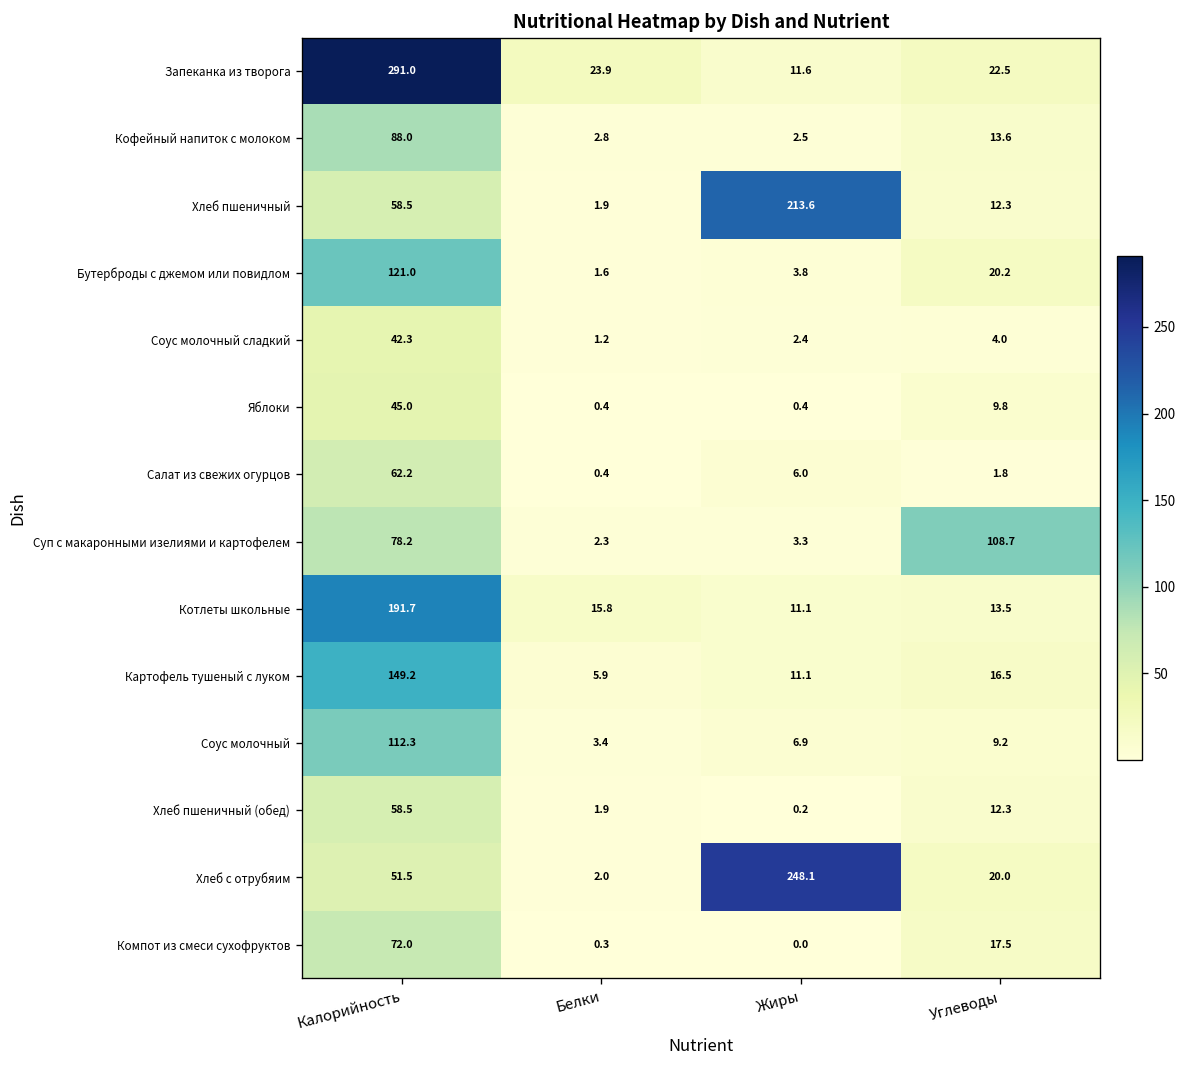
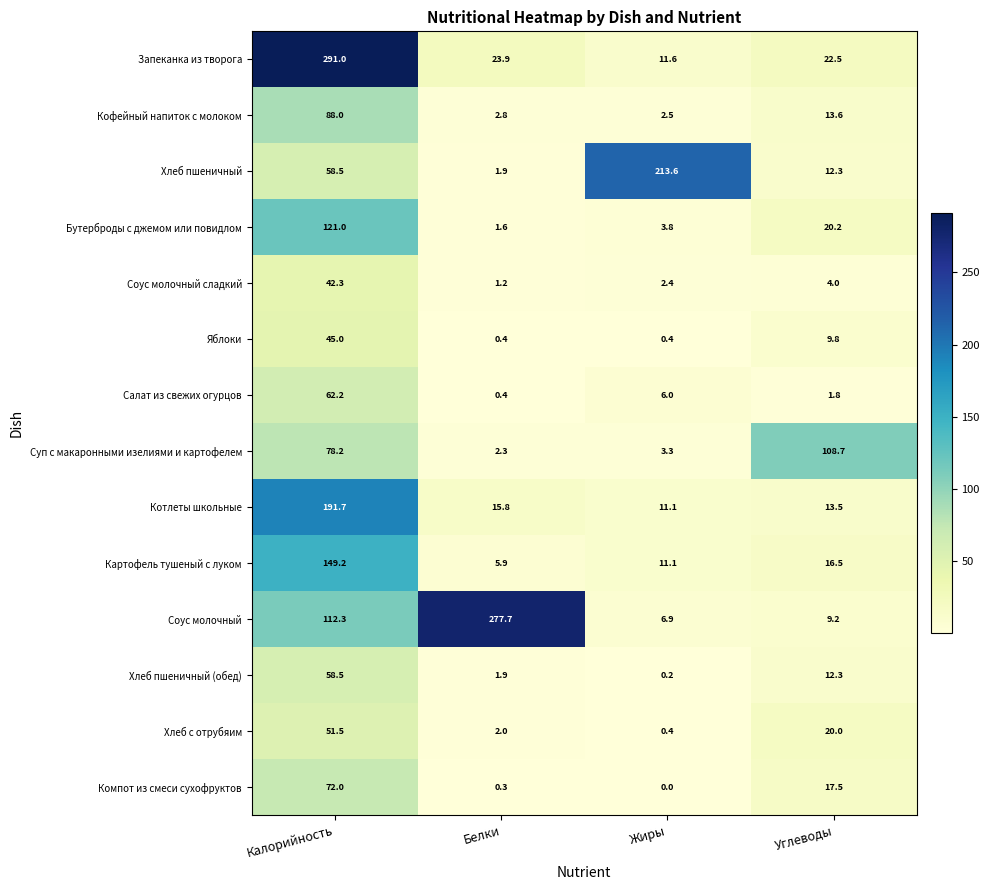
  {
    "Запеканка из творога": {
      "Калорийность": 291.0,
      "Белки": 23.9,
      "Жиры": 11.6,
      "Углеводы": 22.5
    },
    "Кофейный напиток с молоком": {
      "Калорийность": 88.0,
      "Белки": 2.8,
      "Жиры": 2.5,
      "Углеводы": 13.6
    },
    "Хлеб пшеничный": {
      "Калорийность": 58.5,
      "Белки": 1.9,
      "Жиры": 213.6,
      "Углеводы": 12.3
    },
    "Бутерброды с джемом или повидлом": {
      "Калорийность": 121.0,
      "Белки": 1.6,
      "Жиры": 3.8,
      "Углеводы": 20.2
    },
    "Соус молочный сладкий": {
      "Калорийность": 42.3,
      "Белки": 1.2,
      "Жиры": 2.4,
      "Углеводы": 4.0
    },
    "Яблоки": {
      "Калорийность": 45.0,
      "Белки": 0.4,
      "Жиры": 0.4,
      "Углеводы": 9.8
    },
    "Салат из свежих огурцов": {
      "Калорийность": 62.2,
      "Белки": 0.4,
      "Жиры": 6.0,
      "Углеводы": 1.8
    },
    "Суп с макаронными изелиями и картофелем": {
      "Калорийность": 78.2,
      "Белки": 2.3,
      "Жиры": 3.3,
      "Углеводы": 108.7
    },
    "Котлеты школьные": {
      "Калорийность": 191.7,
      "Белки": 15.8,
      "Жиры": 11.1,
      "Углеводы": 13.5
    },
    "Картофель тушеный с луком": {
      "Калорийность": 149.2,
      "Белки": 5.9,
      "Жиры": 11.1,
      "Углеводы": 16.5
    },
    "Соус молочный": {
      "Калорийность": 112.3,
-     "Белки": 3.4,
+     "Белки": 277.7,
      "Жиры": 6.9,
      "Углеводы": 9.2
    },
    "Хлеб пшеничный (обед)": {
      "Калорийность": 58.5,
      "Белки": 1.9,
      "Жиры": 0.2,
      "Углеводы": 12.3
    },
    "Хлеб с отрубяим": {
      "Калорийность": 51.5,
      "Белки": 2.0,
-     "Жиры": 248.1,
+     "Жиры": 0.4,
      "Углеводы": 20.0
    },
    "Компот из смеси сухофруктов": {
      "Калорийность": 72.0,
      "Белки": 0.3,
      "Жиры": 0.0,
      "Углеводы": 17.5
    }
  }
